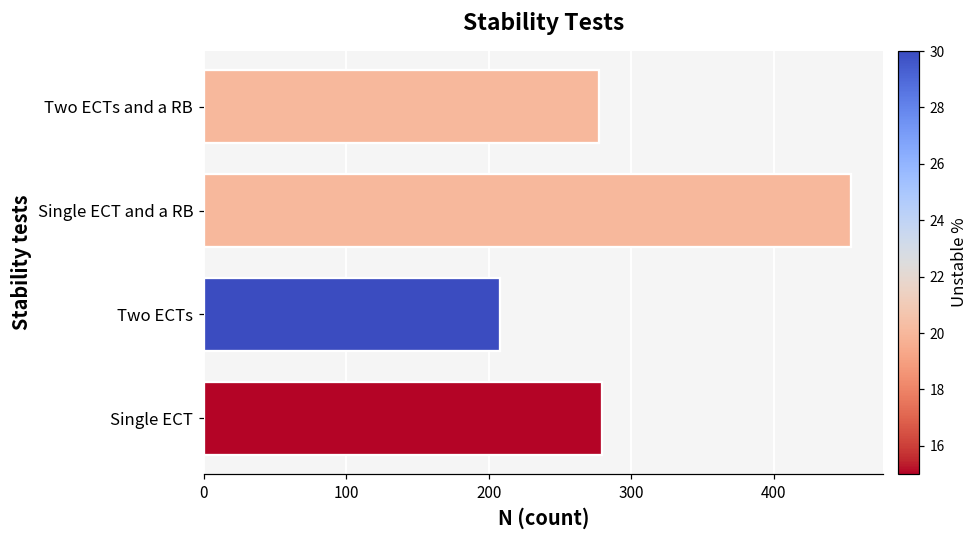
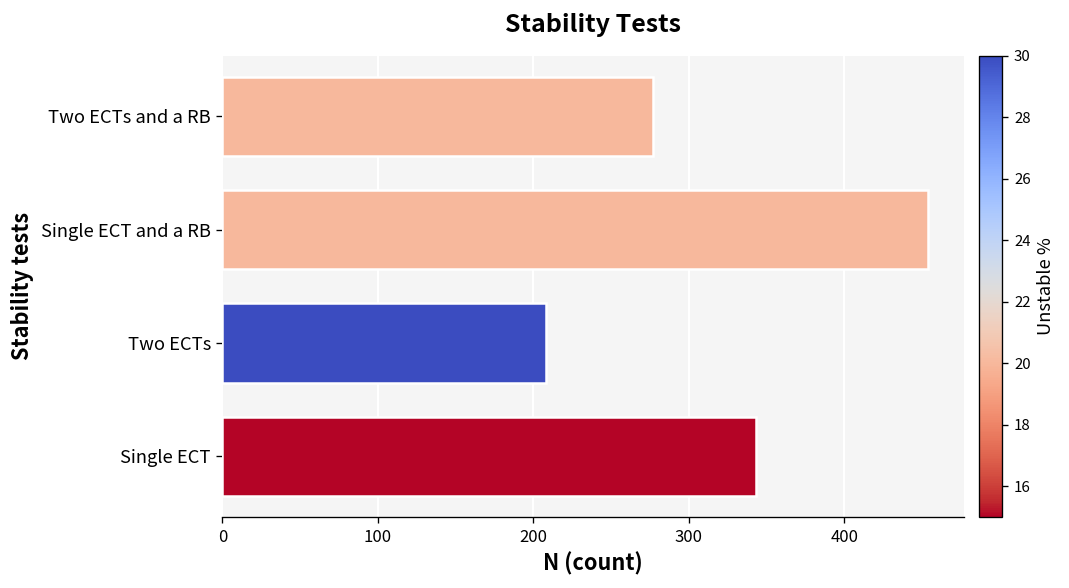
  {
    "Two ECTs and a RB": 277,
    "Single ECT and a RB": 454,
    "Two ECTs": 208,
-   "Single ECT": 279
+   "Single ECT": 343
  }
